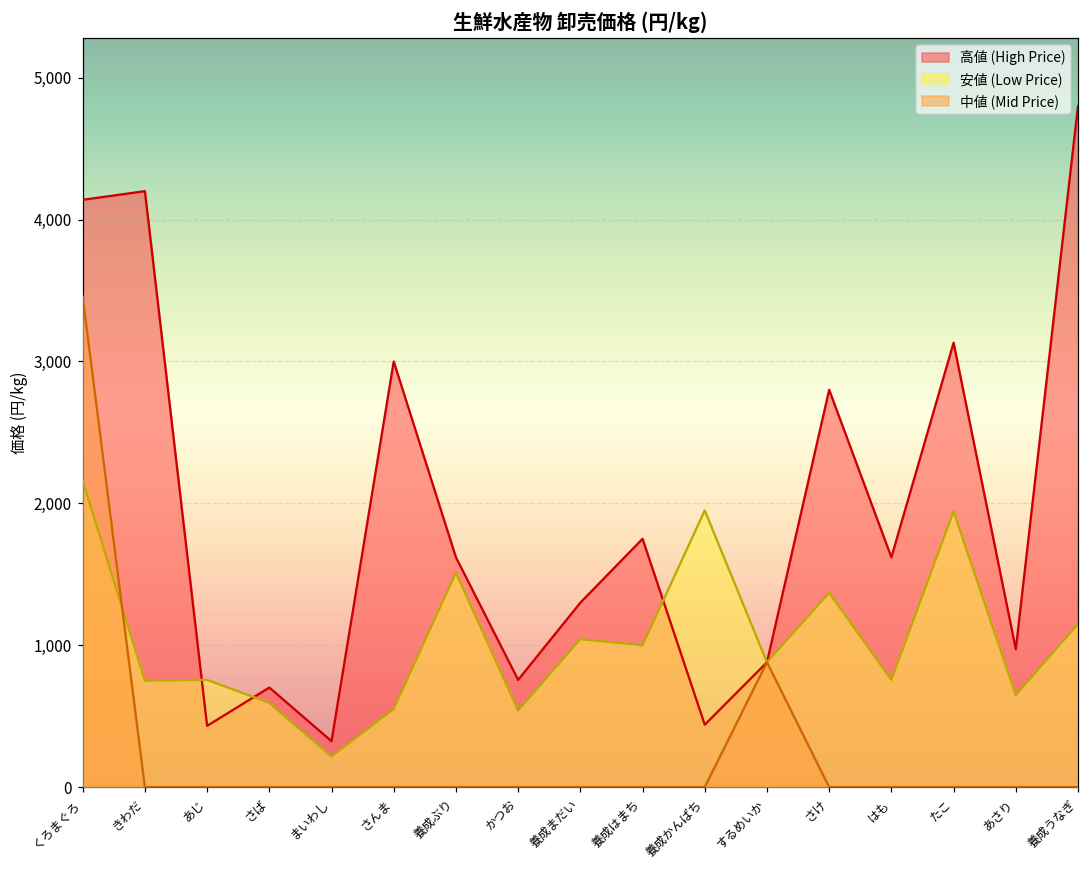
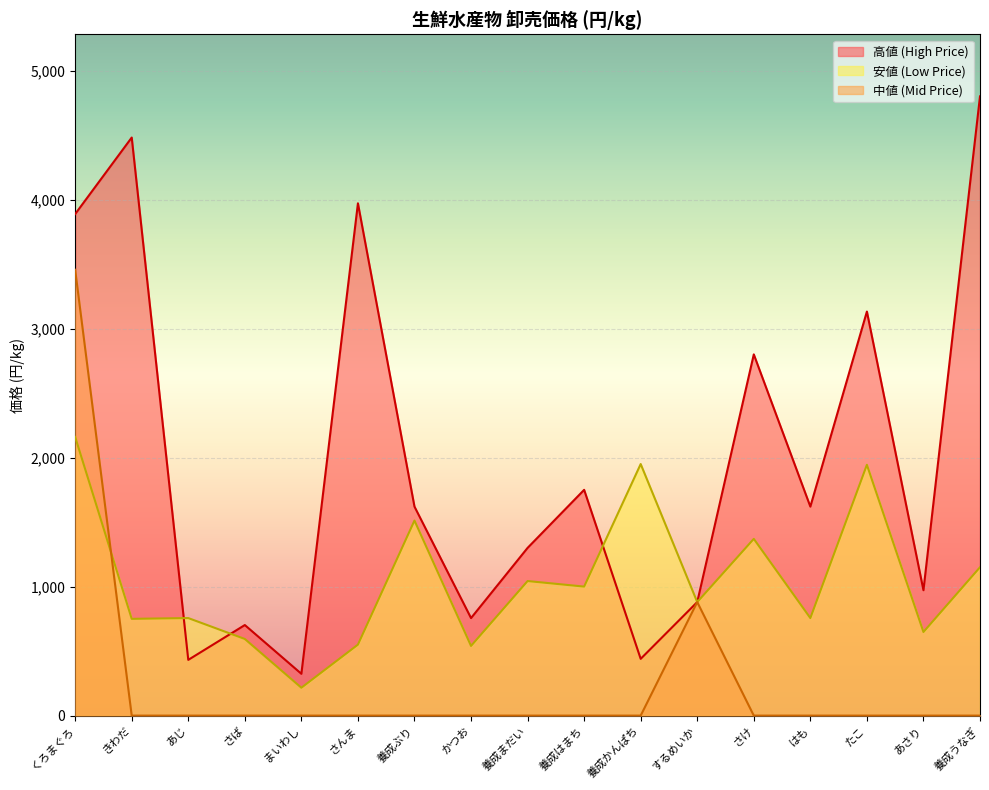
  {
    "高値 (High Price)": {
-     "くろまぐろ": "4,140",
-     "きわだ": "4,200",
+     "くろまぐろ": "3,890",
+     "きわだ": "4,480",
      "あじ": "430",
      "さば": "700",
      "まいわし": "320",
-     "さんま": "3,000",
+     "さんま": "3,970",
      "養成ぶり": "1,620",
      "かつお": "760",
      "養成まだい": "1,300",
      "養成はまち": "1,750",
      "養成かんぱち": "440",
      "さけ": "2,800",
      "はも": "1,620",
      "たこ": "3,130",
      "あさり": "970",
      "養成うなぎ": "4,800"
    },
    "安値 (Low Price)": {
      "くろまぐろ": "2,160",
      "きわだ": "750",
      "あじ": "760",
      "さば": "590",
      "まいわし": "220",
      "さんま": "550",
      "養成ぶり": "1,510",
      "かつお": "540",
      "養成まだい": "1,040",
      "養成はまち": "1,000",
      "養成かんぱち": "1,950",
      "さけ": "1,370",
      "はも": "760",
      "たこ": "1,940",
      "あさり": "650",
      "養成うなぎ": "1,150"
    },
    "中値 (Mid Price)": {
      "くろまぐろ": "3,460",
      "きわだ": "0",
      "あじ": "0",
      "さば": "0",
      "まいわし": "0",
      "さんま": "0",
      "養成ぶり": "0",
      "かつお": "0",
      "養成まだい": "0",
      "養成はまち": "0",
      "養成かんぱち": "0",
      "さけ": "0",
      "はも": "0",
      "たこ": "0",
      "あさり": "0",
      "養成うなぎ": "0"
    }
  }
